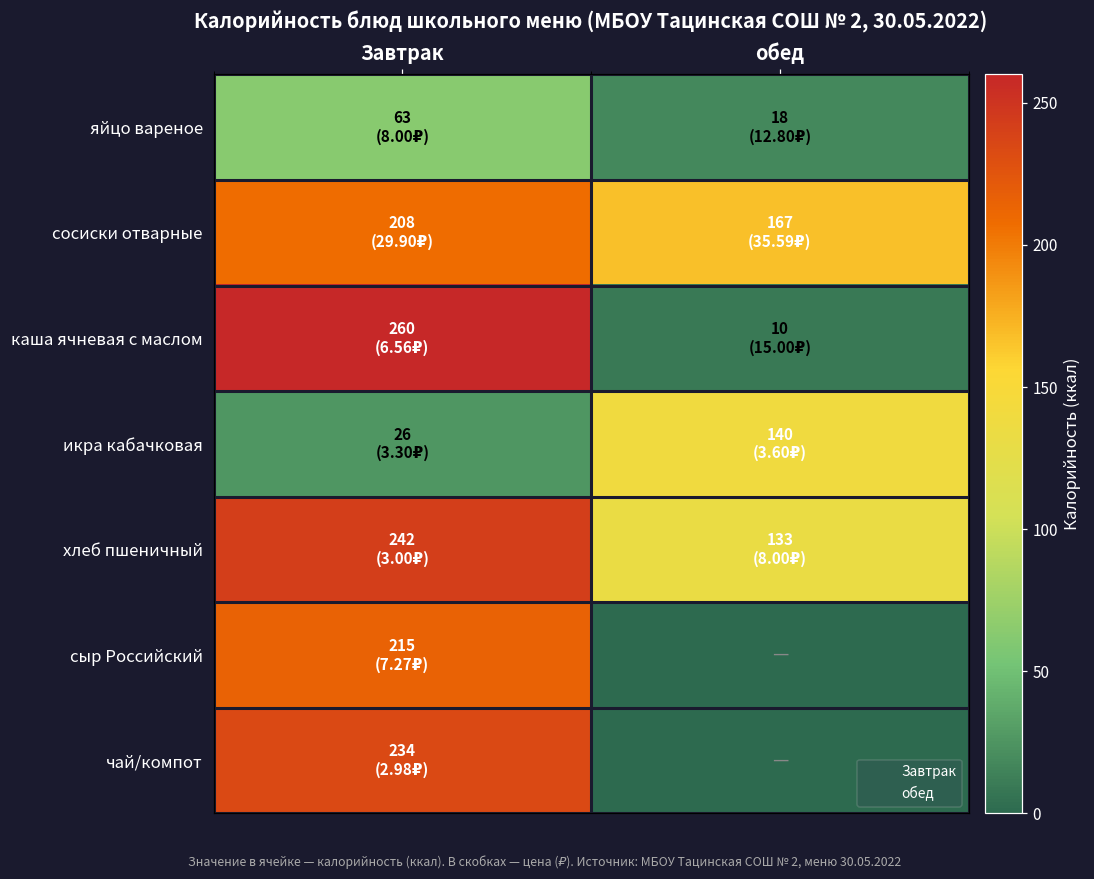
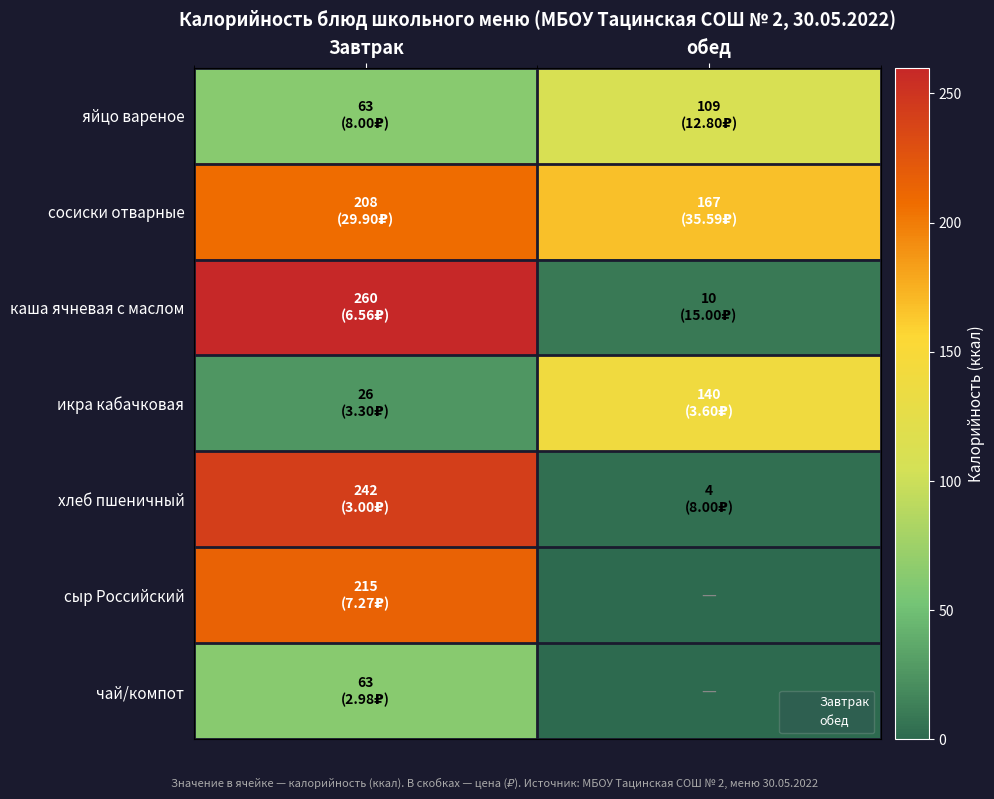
  {
    "яйцо вареное": {
-     "обед": 18
+     "обед": 109
    },
    "хлеб пшеничный": {
-     "обед": 133
+     "обед": 4
    },
    "чай/компот": {
-     "Завтрак": 234
+     "Завтрак": 63
    }
  }
